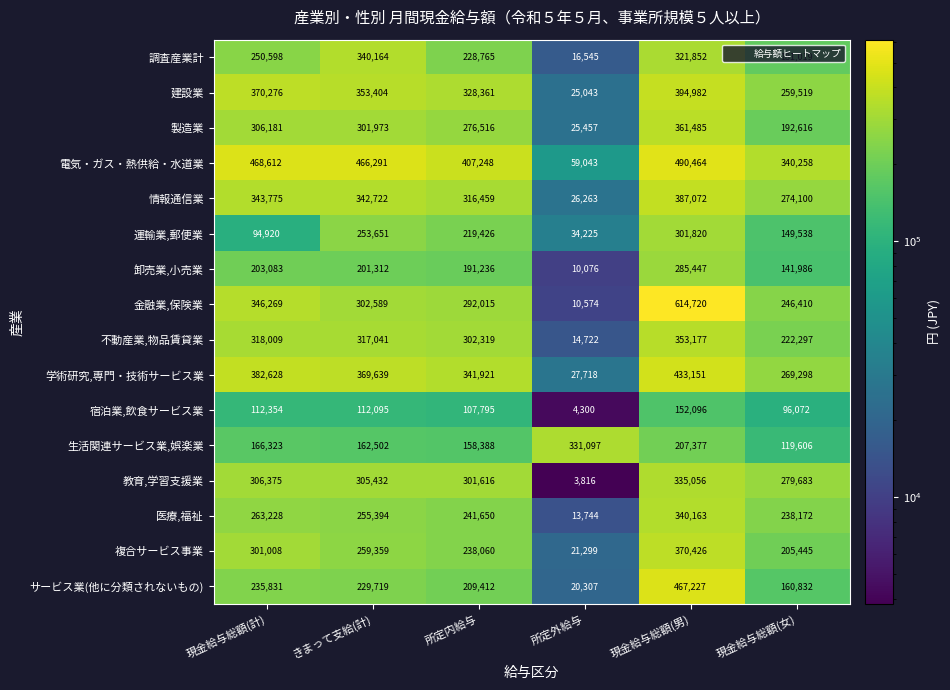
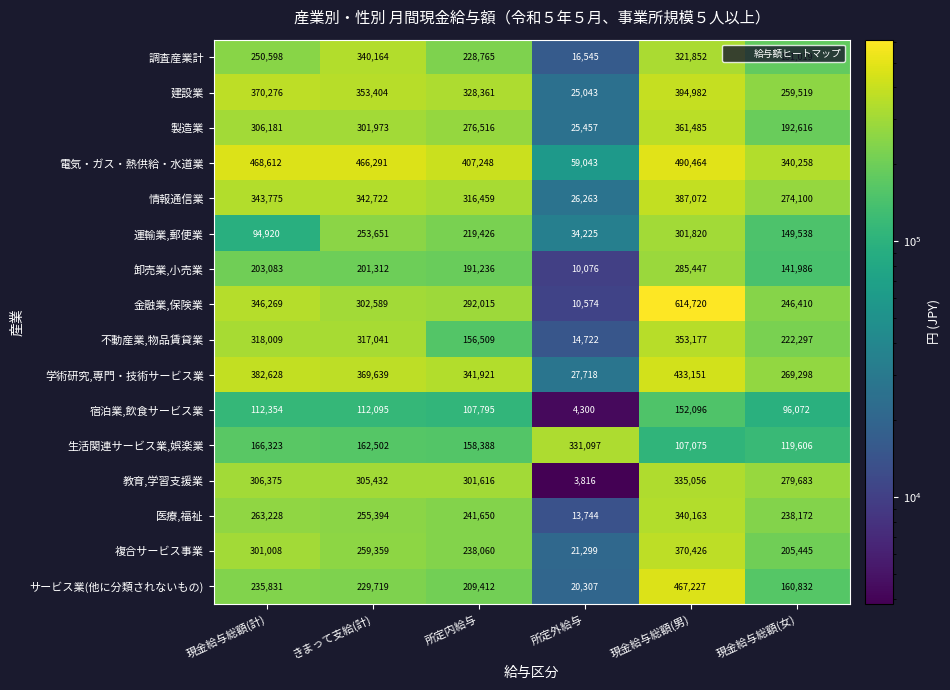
  {
    "調査産業計": {
      "現金給与総額(計)": "250,598",
      "きまって支給(計)": "340,164",
      "所定内給与": "228,765",
      "所定外給与": "16,545",
      "現金給与総額(男)": "321,852"
    },
    "建設業": {
      "現金給与総額(計)": "370,276",
      "きまって支給(計)": "353,404",
      "所定内給与": "328,361",
      "所定外給与": "25,043",
      "現金給与総額(男)": "394,982",
      "現金給与総額(女)": "259,519"
    },
    "製造業": {
      "現金給与総額(計)": "306,181",
      "きまって支給(計)": "301,973",
      "所定内給与": "276,516",
      "所定外給与": "25,457",
      "現金給与総額(男)": "361,485",
      "現金給与総額(女)": "192,616"
    },
    "電気・ガス・熱供給・水道業": {
      "現金給与総額(計)": "468,612",
      "きまって支給(計)": "466,291",
      "所定内給与": "407,248",
      "所定外給与": "59,043",
      "現金給与総額(男)": "490,464",
      "現金給与総額(女)": "340,258"
    },
    "情報通信業": {
      "現金給与総額(計)": "343,775",
      "きまって支給(計)": "342,722",
      "所定内給与": "316,459",
      "所定外給与": "26,263",
      "現金給与総額(男)": "387,072",
      "現金給与総額(女)": "274,100"
    },
    "運輸業,郵便業": {
      "現金給与総額(計)": "94,920",
      "きまって支給(計)": "253,651",
      "所定内給与": "219,426",
      "所定外給与": "34,225",
      "現金給与総額(男)": "301,820",
      "現金給与総額(女)": "149,538"
    },
    "卸売業,小売業": {
      "現金給与総額(計)": "203,083",
      "きまって支給(計)": "201,312",
      "所定内給与": "191,236",
      "所定外給与": "10,076",
      "現金給与総額(男)": "285,447",
      "現金給与総額(女)": "141,986"
    },
    "金融業,保険業": {
      "現金給与総額(計)": "346,269",
      "きまって支給(計)": "302,589",
      "所定内給与": "292,015",
      "所定外給与": "10,574",
      "現金給与総額(男)": "614,720",
      "現金給与総額(女)": "246,410"
    },
    "不動産業,物品賃貸業": {
      "現金給与総額(計)": "318,009",
      "きまって支給(計)": "317,041",
-     "所定内給与": "302,319",
+     "所定内給与": "156,509",
      "所定外給与": "14,722",
      "現金給与総額(男)": "353,177",
      "現金給与総額(女)": "222,297"
    },
    "学術研究,専門・技術サービス業": {
      "現金給与総額(計)": "382,628",
      "きまって支給(計)": "369,639",
      "所定内給与": "341,921",
      "所定外給与": "27,718",
      "現金給与総額(男)": "433,151",
      "現金給与総額(女)": "269,298"
    },
    "宿泊業,飲食サービス業": {
      "現金給与総額(計)": "112,354",
      "きまって支給(計)": "112,095",
      "所定内給与": "107,795",
      "所定外給与": "4,300",
      "現金給与総額(男)": "152,096",
      "現金給与総額(女)": "96,072"
    },
    "生活関連サービス業,娯楽業": {
      "現金給与総額(計)": "166,323",
      "きまって支給(計)": "162,502",
      "所定内給与": "158,388",
      "所定外給与": "331,097",
-     "現金給与総額(男)": "207,377",
+     "現金給与総額(男)": "107,075",
      "現金給与総額(女)": "119,606"
    },
    "教育,学習支援業": {
      "現金給与総額(計)": "306,375",
      "きまって支給(計)": "305,432",
      "所定内給与": "301,616",
      "所定外給与": "3,816",
      "現金給与総額(男)": "335,056",
      "現金給与総額(女)": "279,683"
    },
    "医療,福祉": {
      "現金給与総額(計)": "263,228",
      "きまって支給(計)": "255,394",
      "所定内給与": "241,650",
      "所定外給与": "13,744",
      "現金給与総額(男)": "340,163",
      "現金給与総額(女)": "238,172"
    },
    "複合サービス事業": {
      "現金給与総額(計)": "301,008",
      "きまって支給(計)": "259,359",
      "所定内給与": "238,060",
      "所定外給与": "21,299",
      "現金給与総額(男)": "370,426",
      "現金給与総額(女)": "205,445"
    },
    "サービス業(他に分類されないもの)": {
      "現金給与総額(計)": "235,831",
      "きまって支給(計)": "229,719",
      "所定内給与": "209,412",
      "所定外給与": "20,307",
      "現金給与総額(男)": "467,227",
      "現金給与総額(女)": "160,832"
    }
  }
